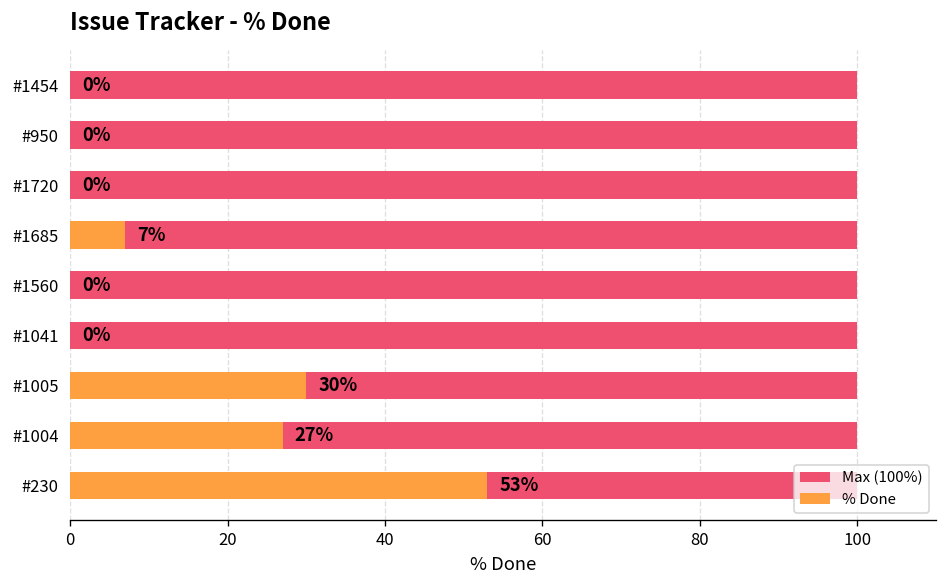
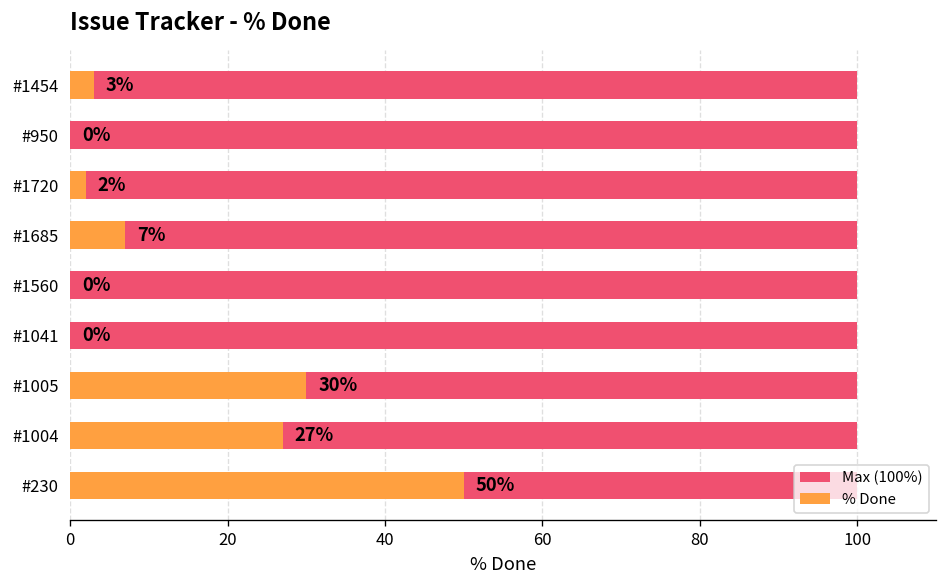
  {
    "% Done": {
-     "#1454": "0%",
+     "#1454": "3%",
      "#950": "0%",
-     "#1720": "0%",
+     "#1720": "2%",
      "#1560": "0%",
      "#1041": "0%",
-     "#230": "53%"
+     "#230": "50%"
    }
  }
